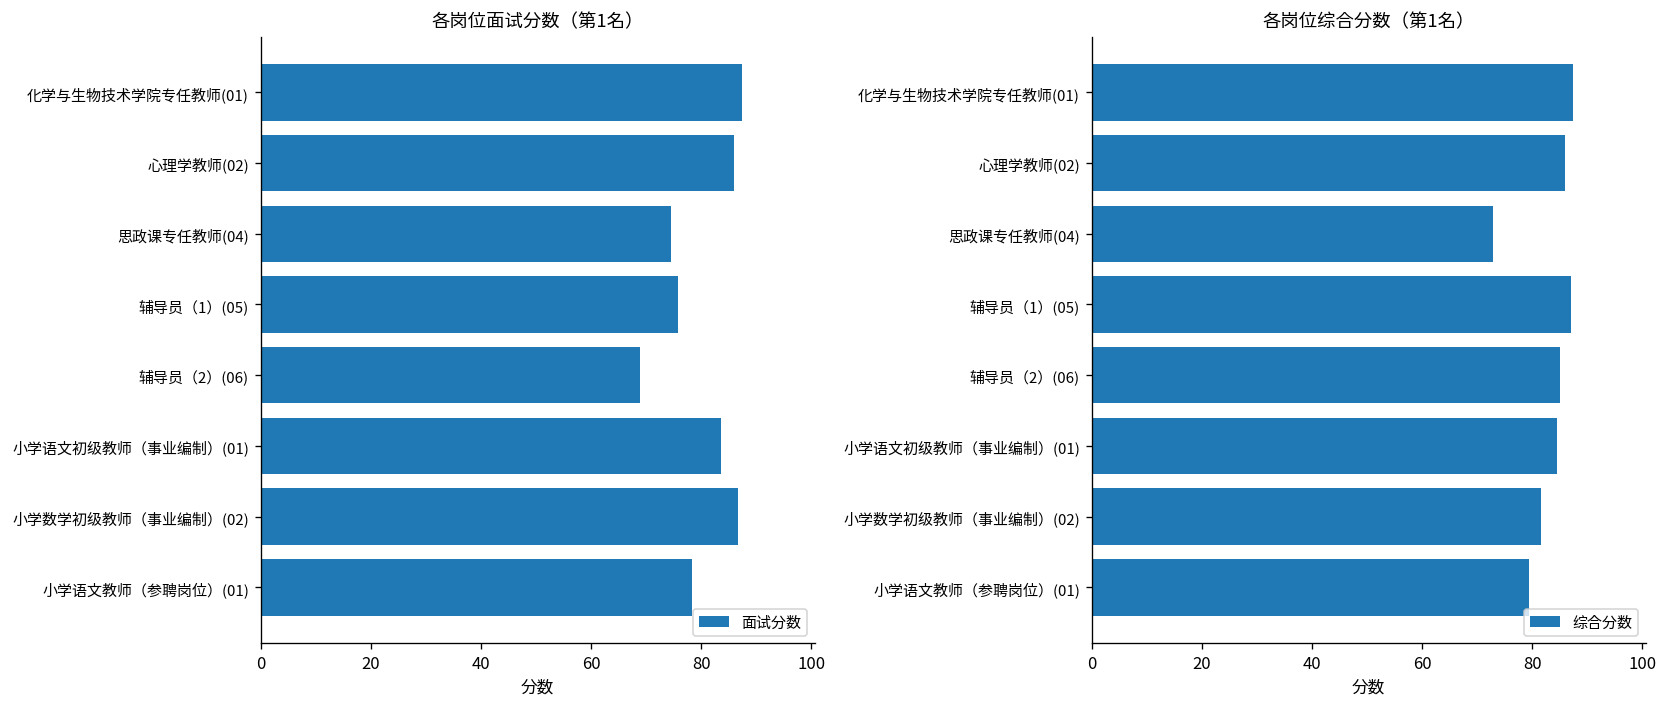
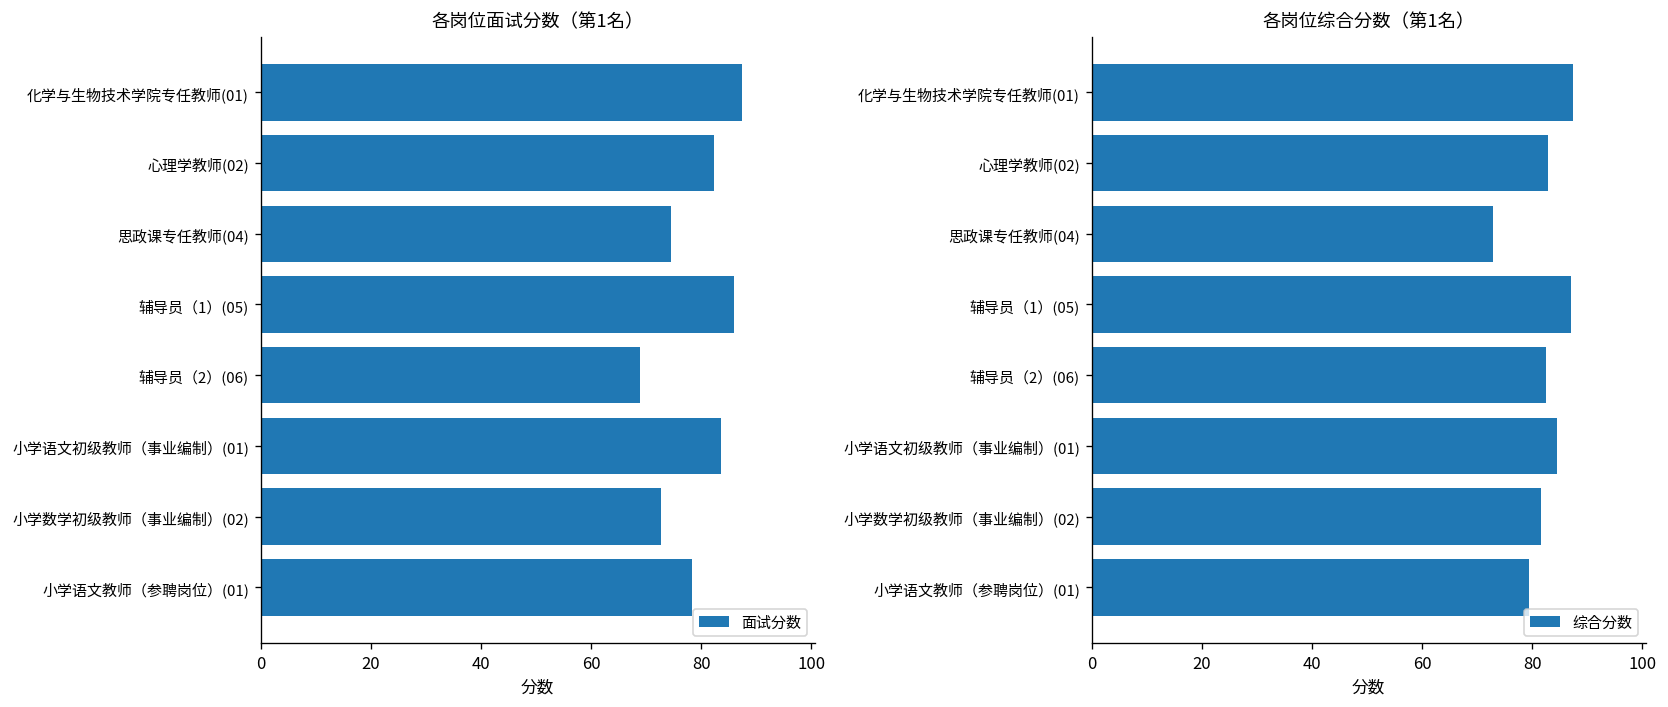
  {
    "各岗位面试分数（第1名）": {
      "化学与生物技术学院专任教师(01)": 88,
-     "心理学教师(02)": 86,
+     "心理学教师(02)": 82,
      "思政课专任教师(04)": 74,
-     "辅导员（1）(05)": 76,
+     "辅导员（1）(05)": 86,
      "辅导员（2）(06)": 69,
      "小学语文初级教师（事业编制）(01)": 84,
-     "小学数学初级教师（事业编制）(02)": 87,
+     "小学数学初级教师（事业编制）(02)": 73,
      "小学语文教师（参聘岗位）(01)": 78
    },
    "各岗位综合分数（第1名）": {
      "化学与生物技术学院专任教师(01)": 88,
-     "心理学教师(02)": 86,
+     "心理学教师(02)": 83,
      "思政课专任教师(04)": 73,
      "辅导员（1）(05)": 87,
-     "辅导员（2）(06)": 85,
+     "辅导员（2）(06)": 83,
      "小学语文初级教师（事业编制）(01)": 85,
      "小学数学初级教师（事业编制）(02)": 82,
      "小学语文教师（参聘岗位）(01)": 79
    }
  }
